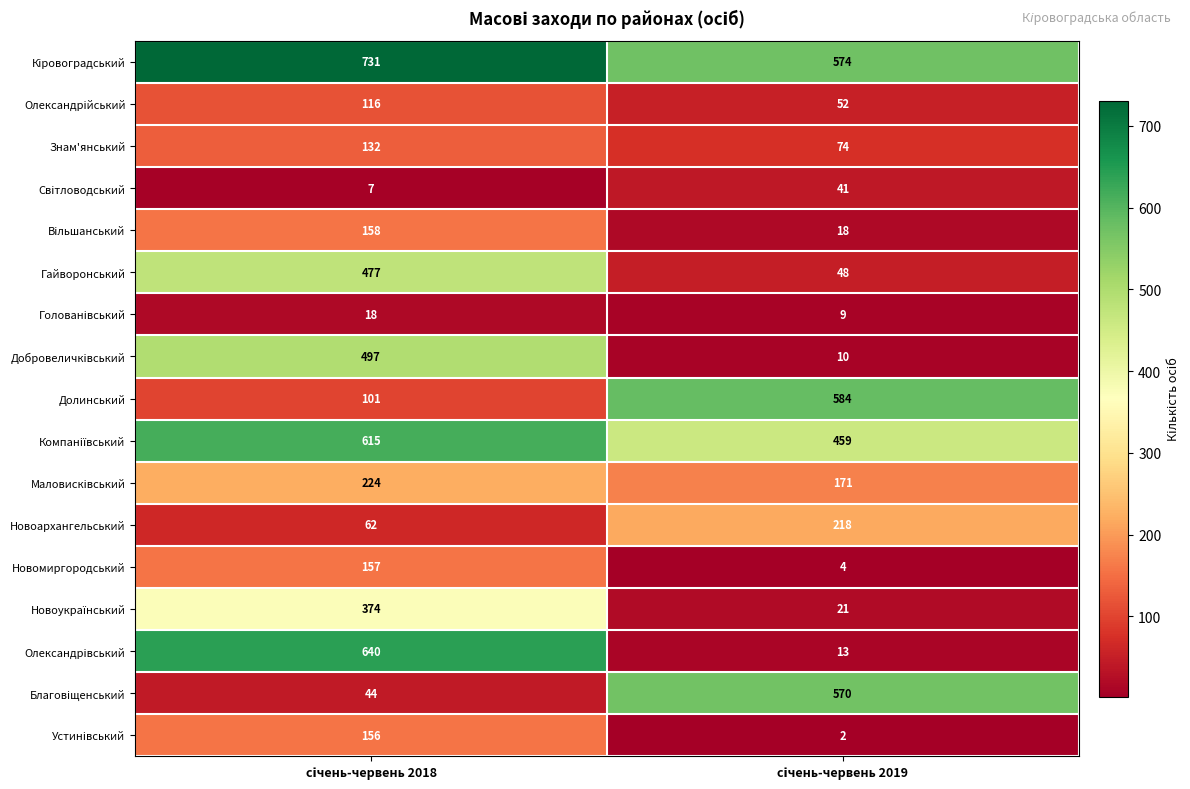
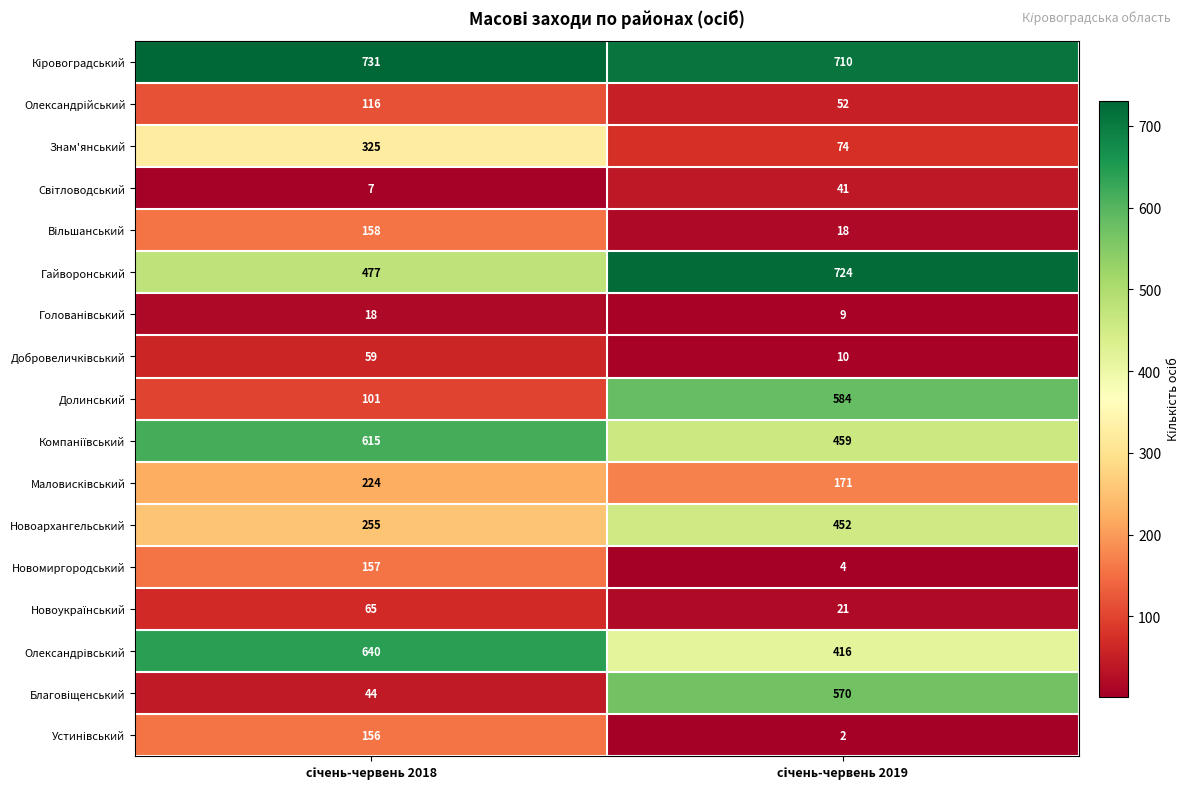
  {
    "Кіровоградський": {
      "січень-червень 2018": 731,
-     "січень-червень 2019": 574
+     "січень-червень 2019": 710
    },
    "Олександрійський": {
      "січень-червень 2018": 116,
      "січень-червень 2019": 52
    },
    "Знам'янський": {
-     "січень-червень 2018": 132,
+     "січень-червень 2018": 325,
      "січень-червень 2019": 74
    },
    "Світловодський": {
      "січень-червень 2018": 7,
      "січень-червень 2019": 41
    },
    "Вільшанський": {
      "січень-червень 2018": 158,
      "січень-червень 2019": 18
    },
    "Гайворонський": {
      "січень-червень 2018": 477,
-     "січень-червень 2019": 48
+     "січень-червень 2019": 724
    },
    "Голованівський": {
      "січень-червень 2018": 18,
      "січень-червень 2019": 9
    },
    "Добровеличківський": {
-     "січень-червень 2018": 497,
+     "січень-червень 2018": 59,
      "січень-червень 2019": 10
    },
    "Долинський": {
      "січень-червень 2018": 101,
      "січень-червень 2019": 584
    },
    "Компаніївський": {
      "січень-червень 2018": 615,
      "січень-червень 2019": 459
    },
    "Маловисківський": {
      "січень-червень 2018": 224,
      "січень-червень 2019": 171
    },
    "Новоархангельський": {
-     "січень-червень 2018": 62,
-     "січень-червень 2019": 218
+     "січень-червень 2018": 255,
+     "січень-червень 2019": 452
    },
    "Новомиргородський": {
      "січень-червень 2018": 157,
      "січень-червень 2019": 4
    },
    "Новоукраїнський": {
-     "січень-червень 2018": 374,
+     "січень-червень 2018": 65,
      "січень-червень 2019": 21
    },
    "Олександрівський": {
      "січень-червень 2018": 640,
-     "січень-червень 2019": 13
+     "січень-червень 2019": 416
    },
    "Благовіщенський": {
      "січень-червень 2018": 44,
      "січень-червень 2019": 570
    },
    "Устинівський": {
      "січень-червень 2018": 156,
      "січень-червень 2019": 2
    }
  }
